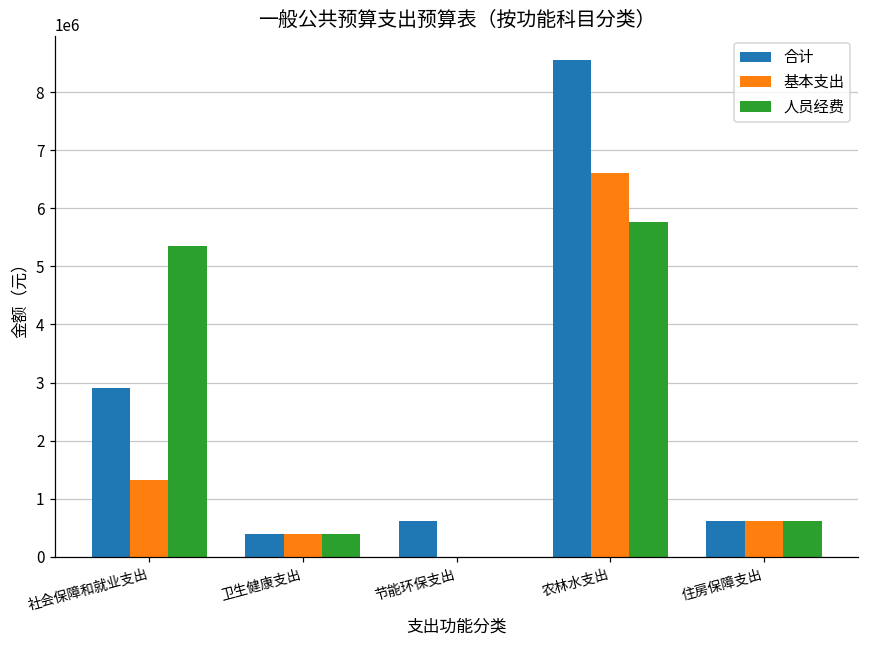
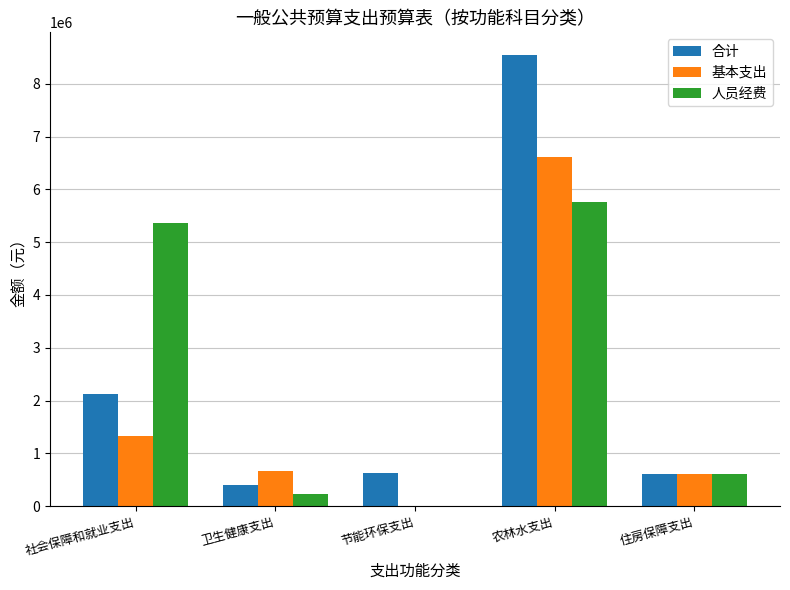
  {
    "合计": {
-     "社会保障和就业支出": 2900000,
+     "社会保障和就业支出": 2100000,
      "卫生健康支出": 400000,
      "节能环保支出": 600000,
      "农林水支出": 8500000,
      "住房保障支出": 600000
    },
    "基本支出": {
      "社会保障和就业支出": 1300000,
-     "卫生健康支出": 400000,
+     "卫生健康支出": 700000,
      "节能环保支出": 0,
      "农林水支出": 6600000,
      "住房保障支出": 600000
    },
    "人员经费": {
      "社会保障和就业支出": 5400000,
-     "卫生健康支出": 400000,
+     "卫生健康支出": 200000,
      "节能环保支出": 0,
      "农林水支出": 5800000,
      "住房保障支出": 600000
    }
  }
